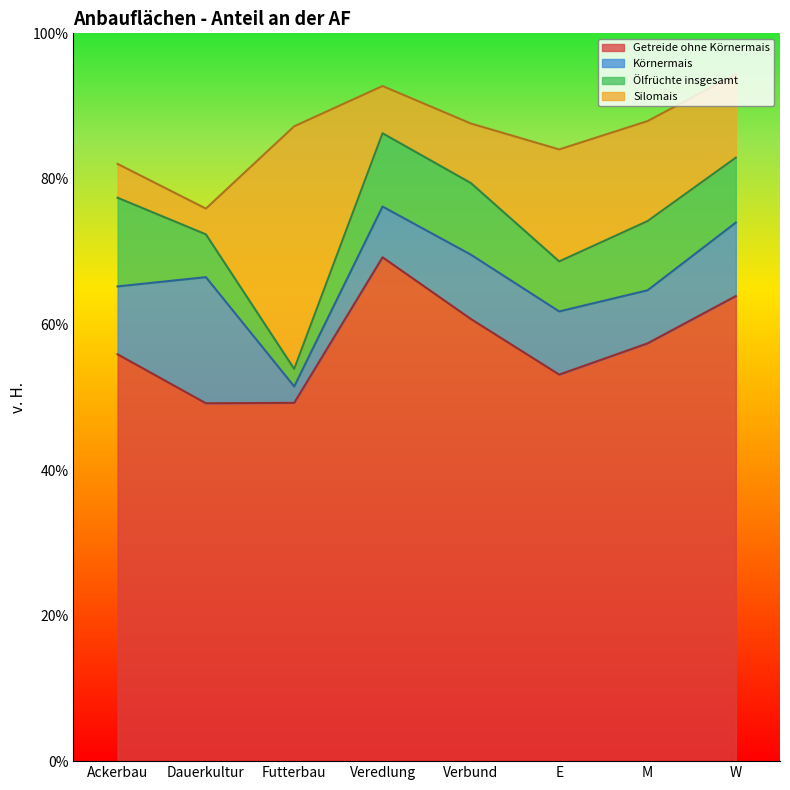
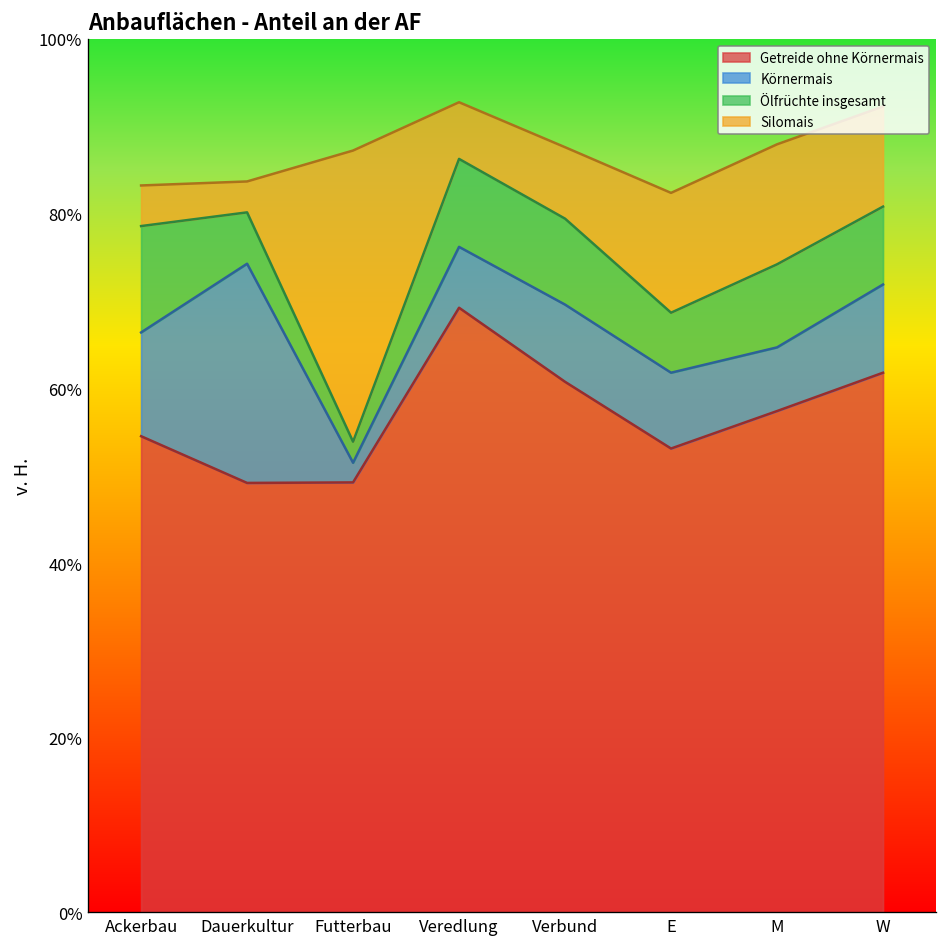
  {
    "Getreide ohne Körnermais": {
-     "Ackerbau": "56%",
+     "Ackerbau": "55%",
      "Dauerkultur": "49%",
      "Futterbau": "49%",
      "Veredlung": "69%",
      "Verbund": "61%",
      "E": "53%",
      "M": "57%",
-     "W": "64%"
+     "W": "62%"
    },
    "Körnermais": {
-     "Ackerbau": "9%",
-     "Dauerkultur": "17%",
+     "Ackerbau": "12%",
+     "Dauerkultur": "25%",
      "Futterbau": "2%",
      "Veredlung": "7%",
      "Verbund": "9%",
      "E": "9%",
      "M": "7%",
      "W": "10%"
    },
    "Ölfrüchte insgesamt": {
      "Ackerbau": "12%",
      "Dauerkultur": "6%",
      "Futterbau": "2%",
      "Veredlung": "10%",
      "Verbund": "10%",
      "E": "7%",
      "M": "10%",
      "W": "9%"
    },
    "Silomais": {
      "Ackerbau": "5%",
      "Dauerkultur": "4%",
      "Futterbau": "33%",
      "Veredlung": "6%",
      "Verbund": "8%",
-     "E": "15%",
+     "E": "14%",
      "M": "14%"
    }
  }
